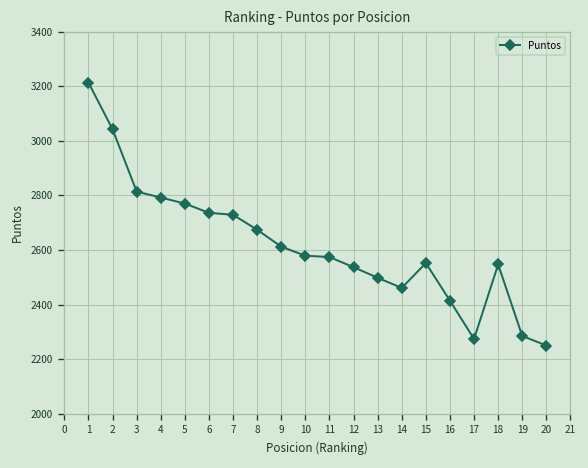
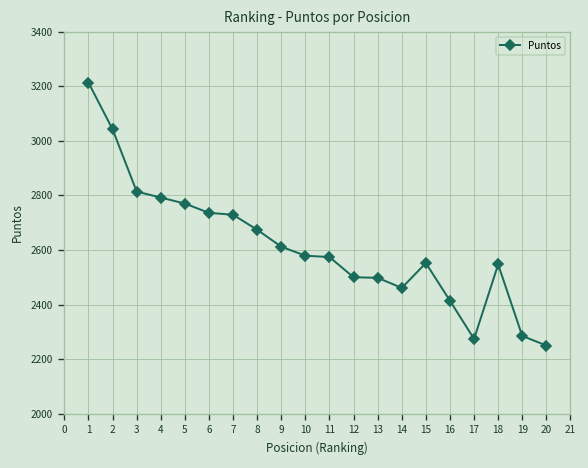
  {
    "1": 3210,
    "2": 3040,
    "3": 2810,
    "4": 2790,
    "5": 2770,
    "6": 2740,
    "7": 2730,
    "8": 2670,
    "9": 2610,
    "10": 2580,
    "11": 2570,
-   "12": 2540,
+   "12": 2500,
    "13": 2500,
    "14": 2460,
    "15": 2550,
    "16": 2410,
    "17": 2270,
    "18": 2550,
    "19": 2290,
    "20": 2250
  }
